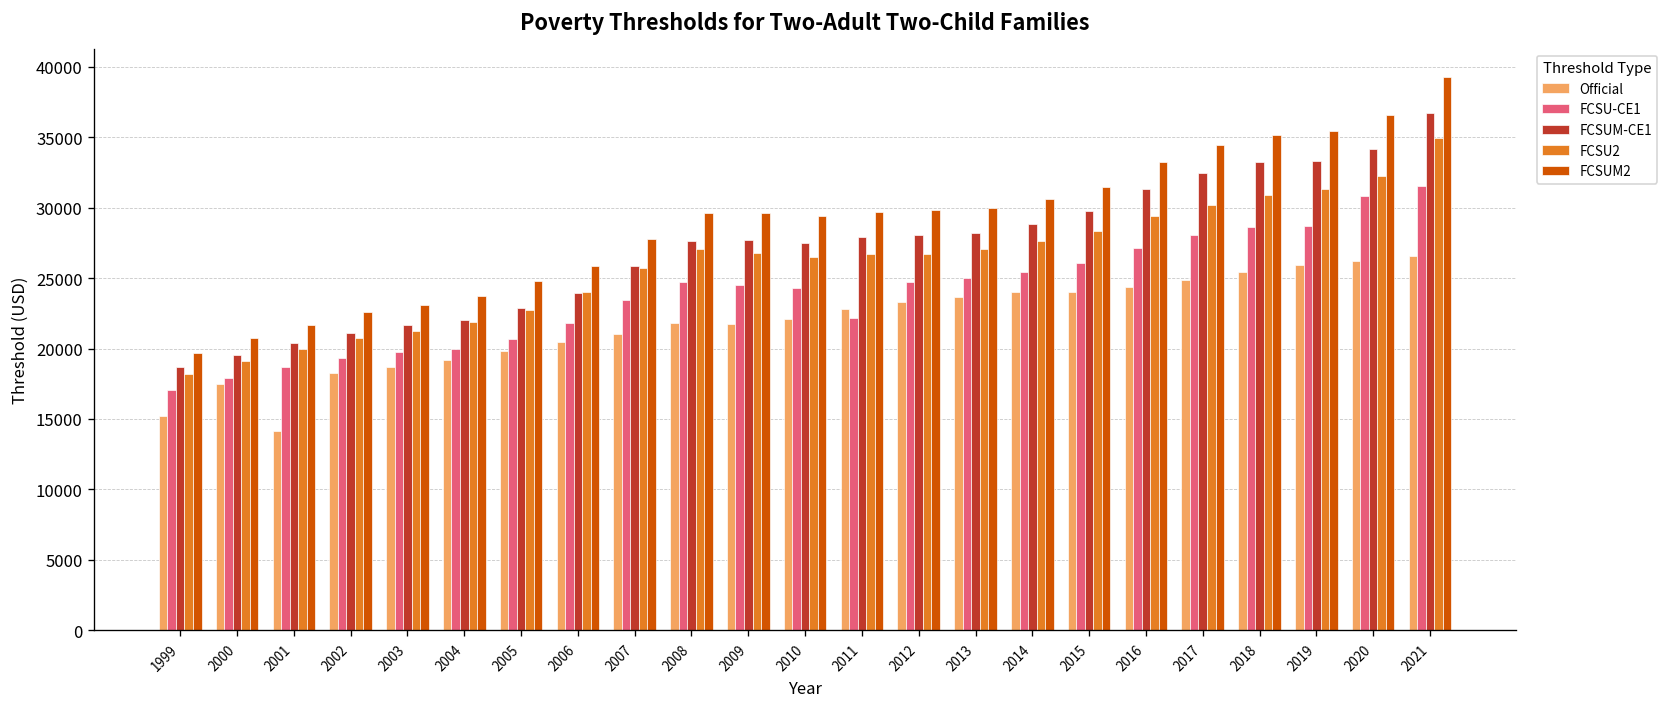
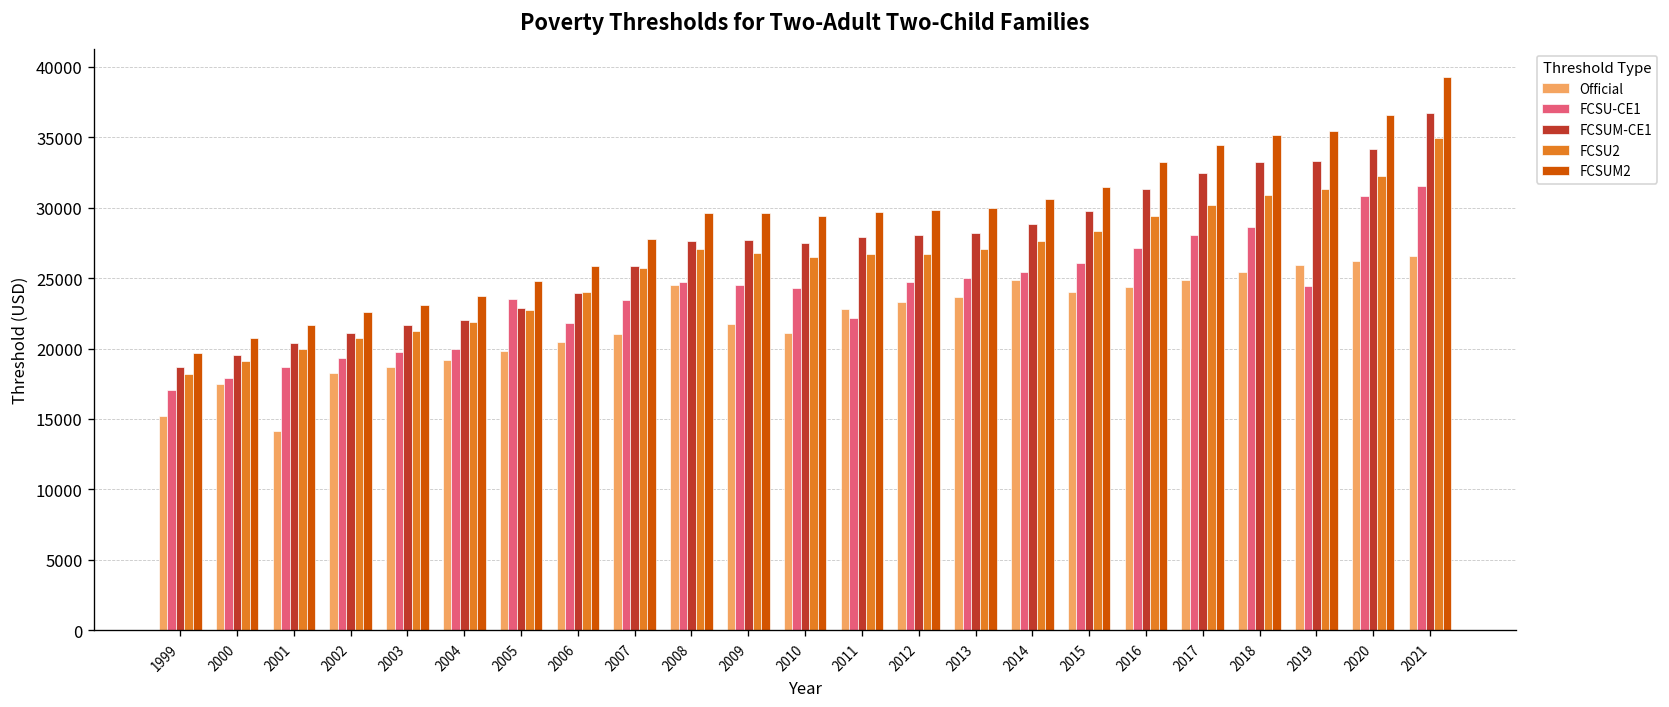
  {
    "Official": {
      "1999": 15200,
      "2000": 17500,
      "2001": 14200,
      "2002": 18200,
      "2003": 18700,
      "2004": 19200,
      "2005": 19800,
      "2006": 20400,
      "2007": 21000,
-     "2008": 21800,
+     "2008": 24500,
      "2009": 21800,
-     "2010": 22100,
+     "2010": 21100,
      "2011": 22800,
      "2012": 23300,
      "2013": 23600,
-     "2014": 24000,
+     "2014": 24900,
      "2015": 24000,
      "2016": 24300,
      "2017": 24900,
      "2018": 25500,
      "2019": 25900,
      "2020": 26200,
      "2021": 26600
    },
    "FCSU-CE1": {
      "1999": 17000,
      "2000": 17900,
      "2001": 18700,
      "2002": 19300,
      "2003": 19800,
      "2004": 20000,
-     "2005": 20700,
+     "2005": 23500,
      "2006": 21800,
      "2007": 23500,
      "2008": 24800,
      "2009": 24500,
      "2010": 24300,
      "2011": 22200,
      "2012": 24700,
      "2013": 25000,
      "2014": 25500,
      "2015": 26100,
      "2016": 27200,
      "2017": 28100,
      "2018": 28700,
-     "2019": 28700,
+     "2019": 24500,
      "2020": 30800,
      "2021": 31500
    }
  }
